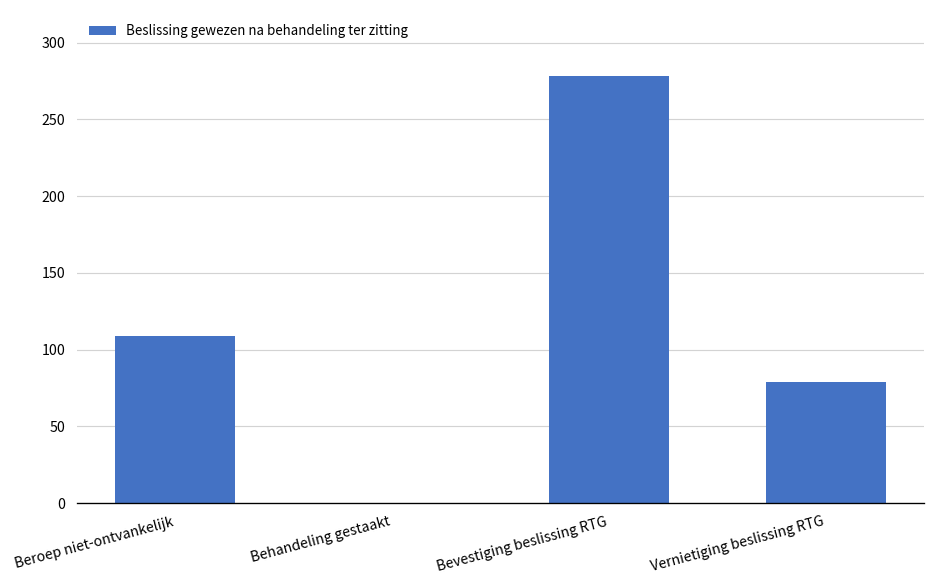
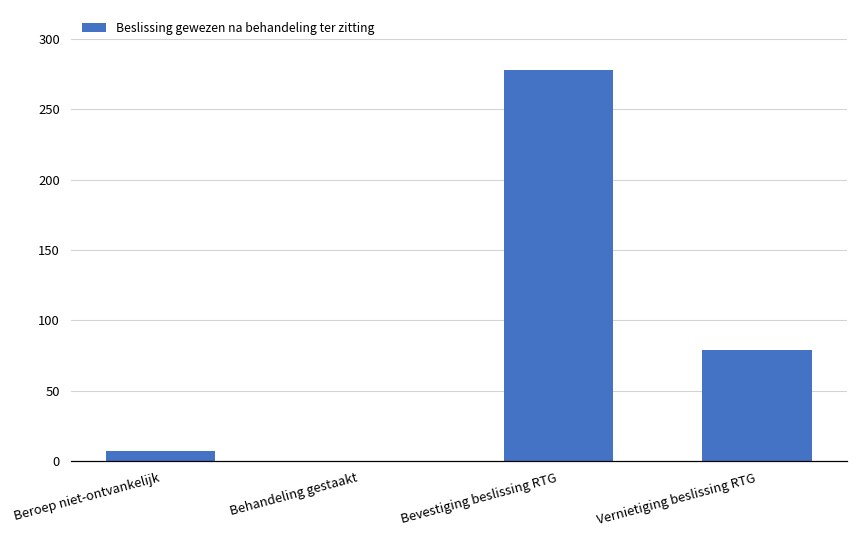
  {
-   "Beroep niet-ontvankelijk": 109,
+   "Beroep niet-ontvankelijk": 7,
    "Behandeling gestaakt": 0,
    "Bevestiging beslissing RTG": 278,
    "Vernietiging beslissing RTG": 79
  }
